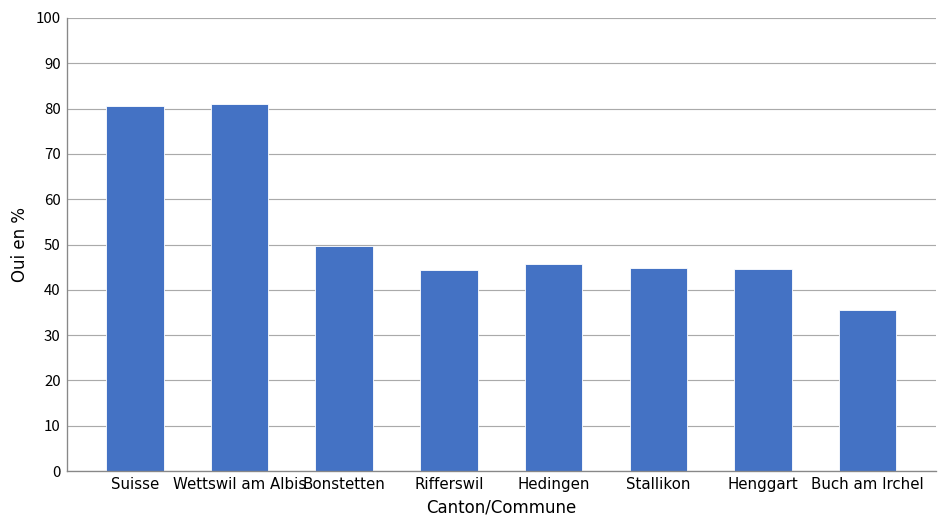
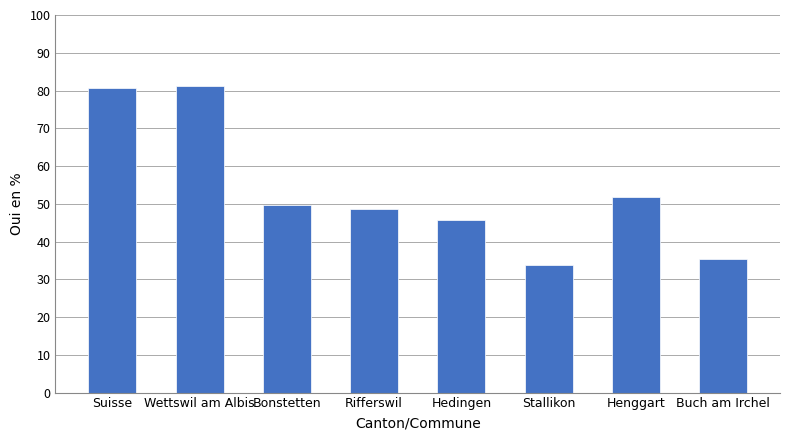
  {
    "Suisse": 81,
    "Wettswil am Albis": 81,
    "Bonstetten": 50,
-   "Rifferswil": 44,
+   "Rifferswil": 49,
    "Hedingen": 46,
-   "Stallikon": 45,
-   "Henggart": 45,
+   "Stallikon": 34,
+   "Henggart": 52,
    "Buch am Irchel": 35
  }
